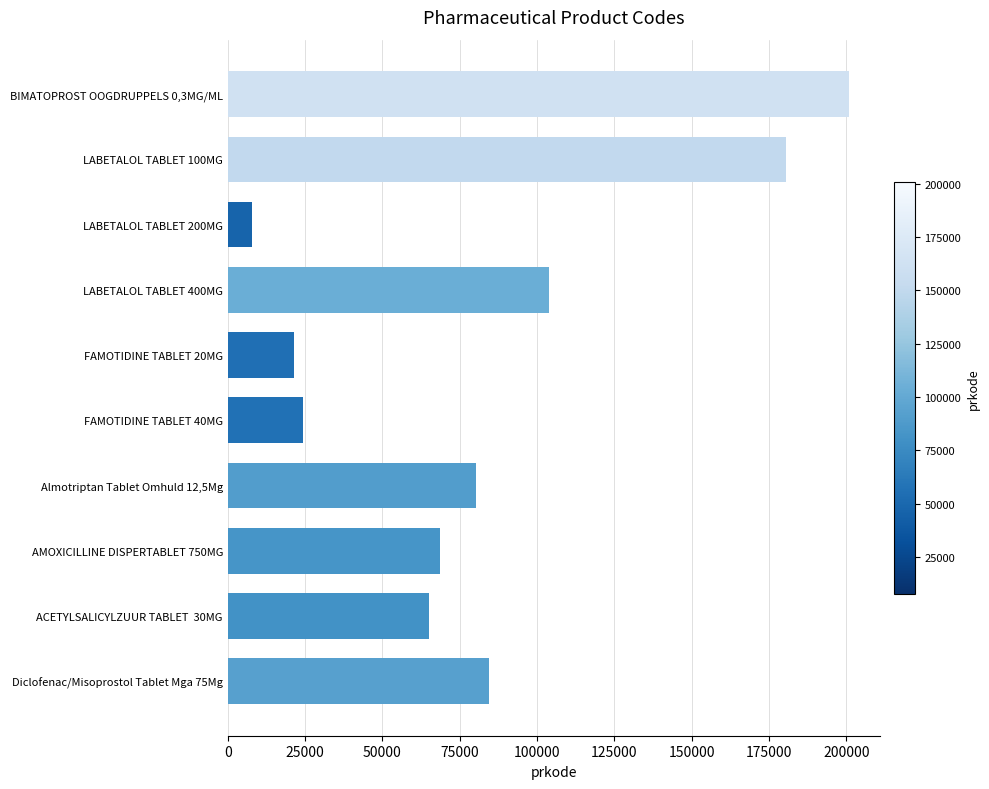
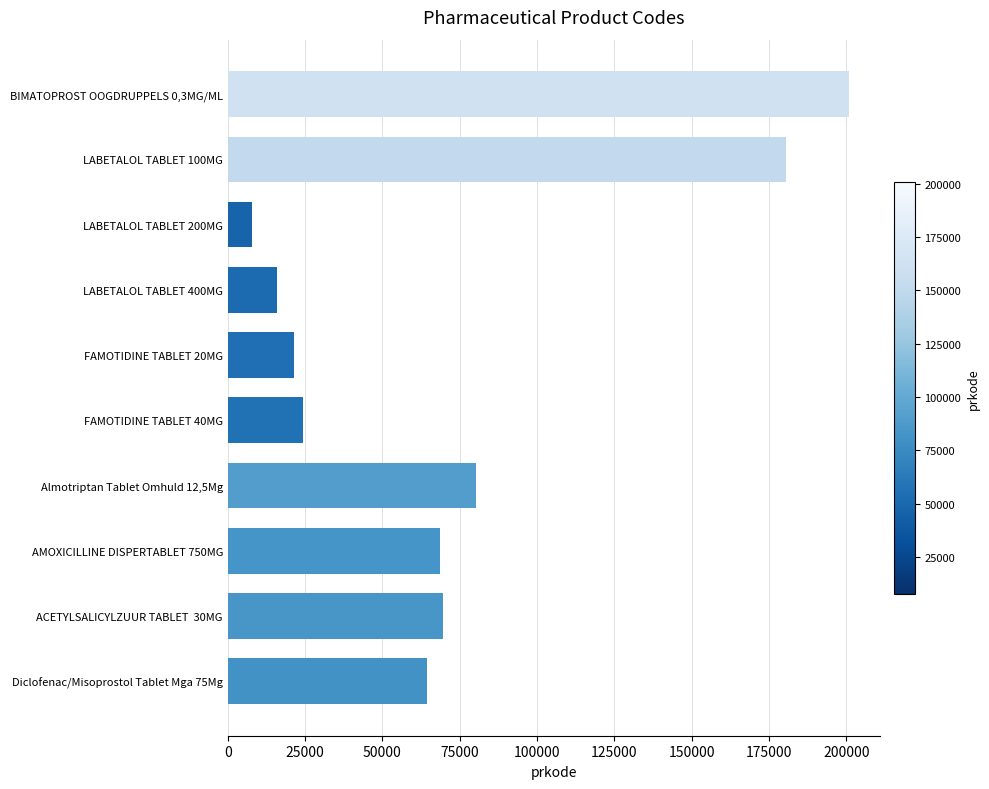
  {
    "BIMATOPROST OOGDRUPPELS 0,3MG/ML": 201000,
    "LABETALOL TABLET 100MG": 180000,
    "LABETALOL TABLET 200MG": 8000,
-   "LABETALOL TABLET 400MG": 104000,
+   "LABETALOL TABLET 400MG": 16000,
    "FAMOTIDINE TABLET 20MG": 21000,
    "FAMOTIDINE TABLET 40MG": 24000,
    "Almotriptan Tablet Omhuld 12,5Mg": 80000,
    "AMOXICILLINE DISPERTABLET 750MG": 69000,
-   "ACETYLSALICYLZUUR TABLET 30MG": 65000,
-   "Diclofenac/Misoprostol Tablet Mga 75Mg": 85000
+   "ACETYLSALICYLZUUR TABLET 30MG": 70000,
+   "Diclofenac/Misoprostol Tablet Mga 75Mg": 64000
  }
